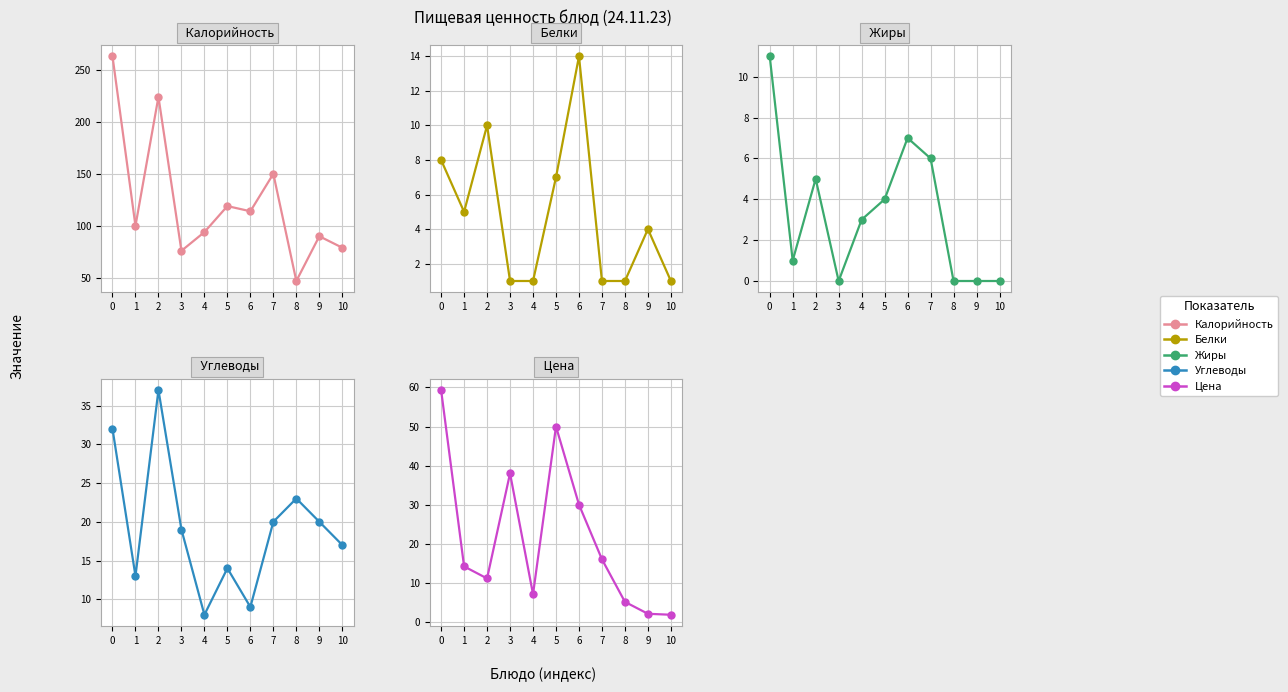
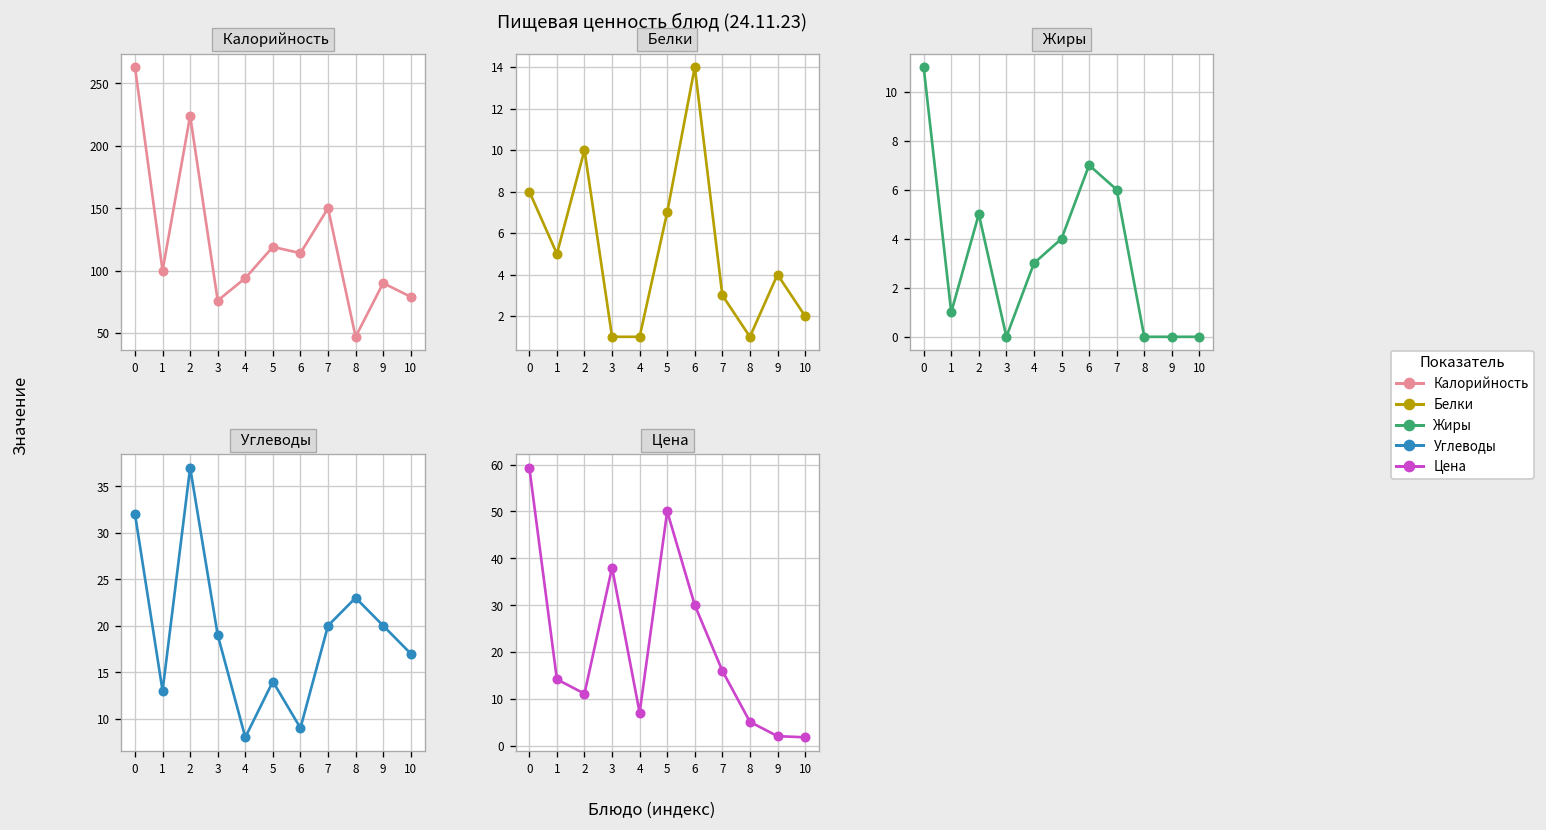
  {
    "Калорийность": {
      "0": 263,
      "1": 100,
      "2": 224,
      "3": 76,
      "4": 94,
      "5": 119,
      "6": 114,
      "7": 150,
      "8": 47,
      "9": 90,
      "10": 79
    },
    "Белки": {
      "0": 8,
      "1": 5,
      "2": 10,
      "3": 1,
      "4": 1,
      "5": 7,
      "6": 14,
-     "7": 1,
+     "7": 3,
      "8": 1,
      "9": 4,
-     "10": 1
+     "10": 2
    },
    "Жиры": {
      "0": 11.0,
      "1": 1.0,
      "2": 5.0,
      "3": 0.0,
      "4": 3.0,
      "5": 4.0,
      "6": 7.0,
      "7": 6.0,
      "8": 0.0,
      "9": 0.0,
      "10": 0.0
    },
    "Углеводы": {
      "0": 32,
      "1": 13,
      "2": 37,
      "3": 19,
      "4": 8,
      "5": 14,
      "6": 9,
      "7": 20,
      "8": 23,
      "9": 20,
      "10": 17
    },
    "Цена": {
      "0": 59,
      "1": 14,
      "2": 11,
      "3": 38,
      "4": 7,
      "5": 50,
      "6": 30,
      "7": 16,
      "8": 5,
      "9": 2,
      "10": 2
    }
  }
